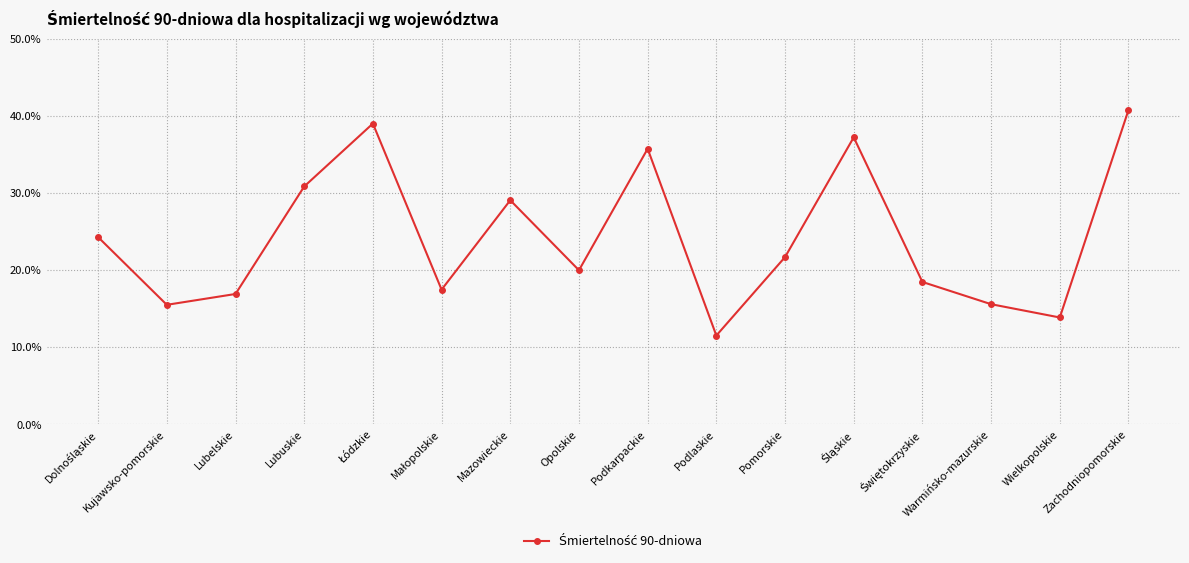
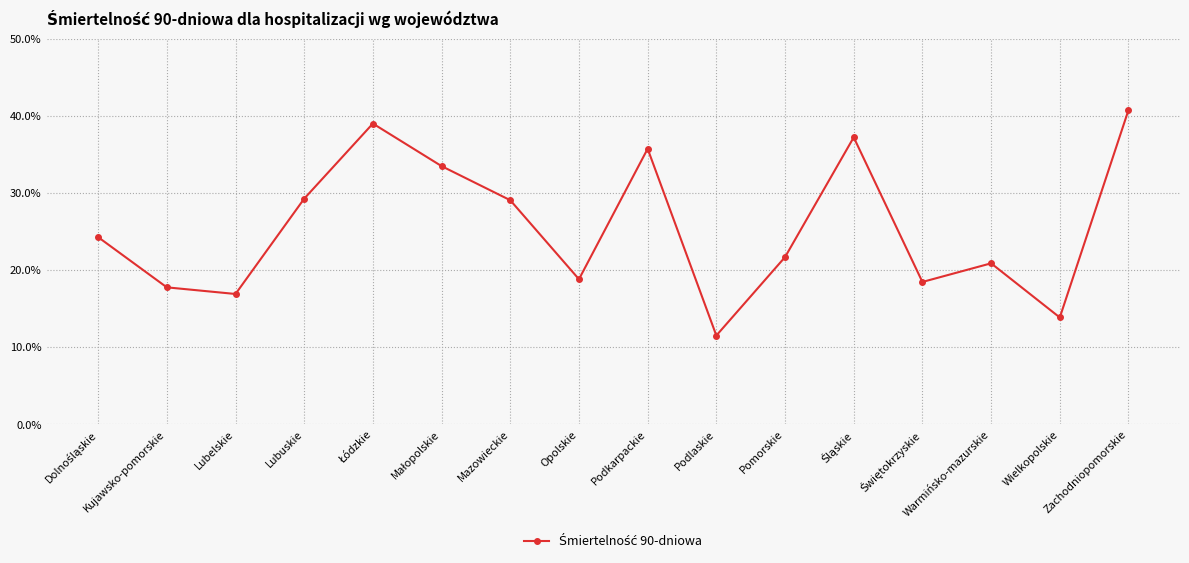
  {
    "Dolnośląskie": "24%",
-   "Kujawsko-pomorskie": "15%",
+   "Kujawsko-pomorskie": "18%",
    "Lubelskie": "17%",
-   "Lubuskie": "31%",
+   "Lubuskie": "29%",
    "Łódzkie": "39%",
-   "Małopolskie": "17%",
+   "Małopolskie": "33%",
    "Mazowieckie": "29%",
-   "Opolskie": "20%",
+   "Opolskie": "19%",
    "Podkarpackie": "36%",
    "Podlaskie": "12%",
    "Pomorskie": "22%",
    "Śląskie": "37%",
    "Świętokrzyskie": "18%",
-   "Warmińsko-mazurskie": "16%",
+   "Warmińsko-mazurskie": "21%",
    "Wielkopolskie": "14%",
    "Zachodniopomorskie": "41%"
  }
